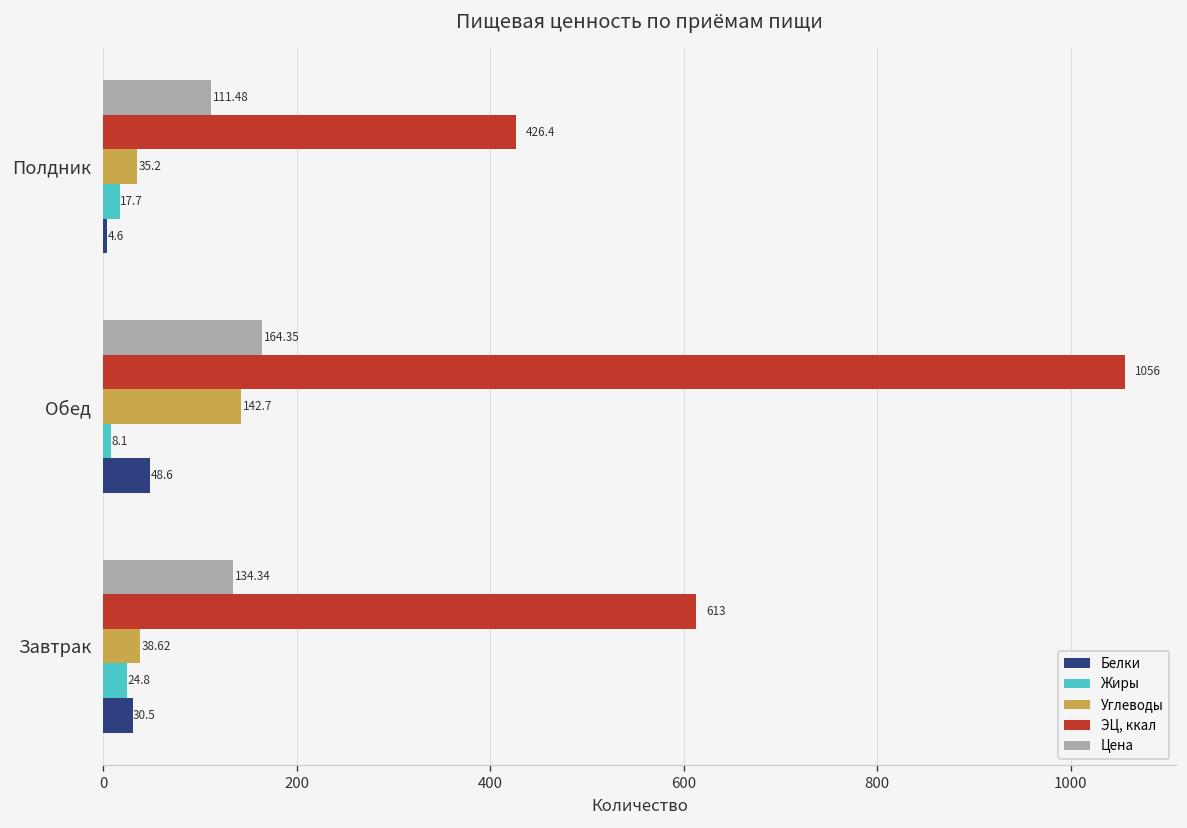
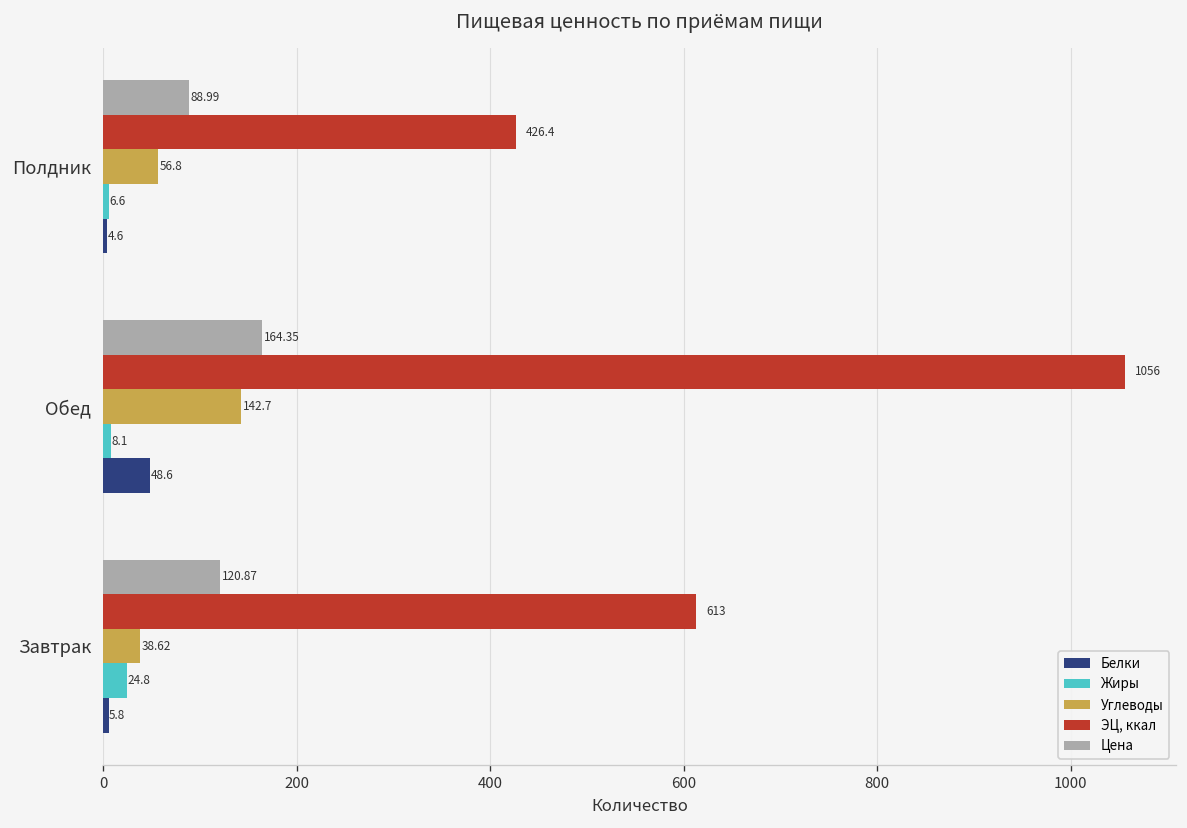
  {
    "Белки": {
      "Полдник": 4.6,
      "Обед": 48.6,
-     "Завтрак": 30.5
+     "Завтрак": 5.8
    },
    "Жиры": {
-     "Полдник": 17.7,
+     "Полдник": 6.6,
      "Обед": 8.1,
      "Завтрак": 24.8
    },
    "Углеводы": {
-     "Полдник": 35.2,
+     "Полдник": 56.8,
      "Обед": 142.7,
      "Завтрак": 38.62
    },
    "ЭЦ, ккал": {
      "Полдник": 426.4,
      "Обед": 1056,
      "Завтрак": 613
    },
    "Цена": {
-     "Полдник": 111.48,
+     "Полдник": 88.99,
      "Обед": 164.35,
-     "Завтрак": 134.34
+     "Завтрак": 120.87
    }
  }
